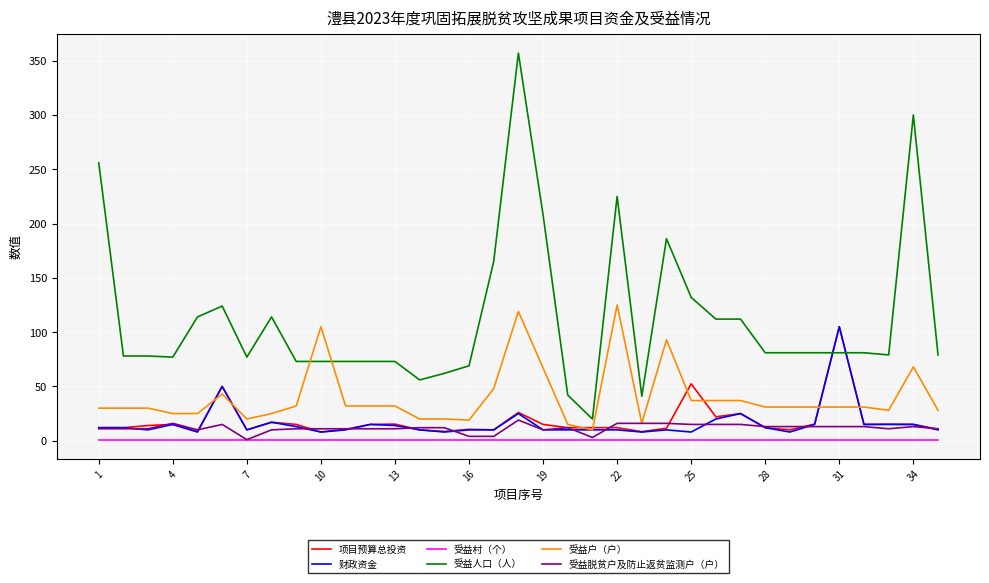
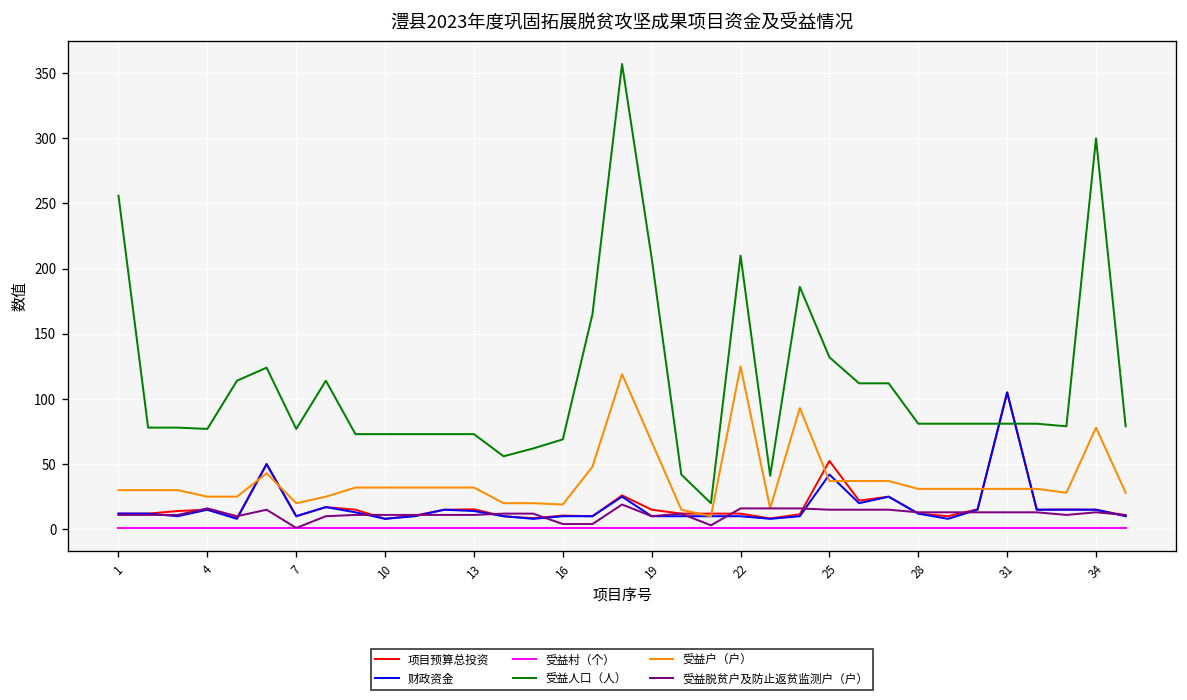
  {
    "项目预算总投资": {
      "19": 15,
      "25": 52
    },
    "财政资金": {
-     "25": 8
+     "25": 42
    },
    "受益村（个）": {
      "1": 1,
      "4": 1,
      "10": 1,
      "13": 1,
      "16": 1,
      "19": 1,
      "22": 1,
      "25": 1,
      "28": 1,
      "31": 1,
      "34": 1
    },
    "受益人口（人）": {
      "1": 256,
      "4": 77,
      "7": 77,
      "10": 73,
      "13": 73,
      "16": 69,
      "19": 208,
-     "22": 225,
+     "22": 210,
      "25": 132,
      "28": 81,
      "31": 81,
      "34": 300
    },
    "受益户（户）": {
      "1": 30,
      "4": 25,
      "7": 20,
-     "10": 105,
+     "10": 32,
      "13": 32,
      "16": 19,
      "19": 67,
      "22": 125,
      "25": 37,
      "28": 31,
      "31": 31,
-     "34": 68
+     "34": 78
    },
    "受益脱贫户及防止返贫监测户（户）": {
      "10": 11,
      "13": 11,
      "16": 4,
      "22": 16,
      "25": 15,
      "31": 13
    }
  }
